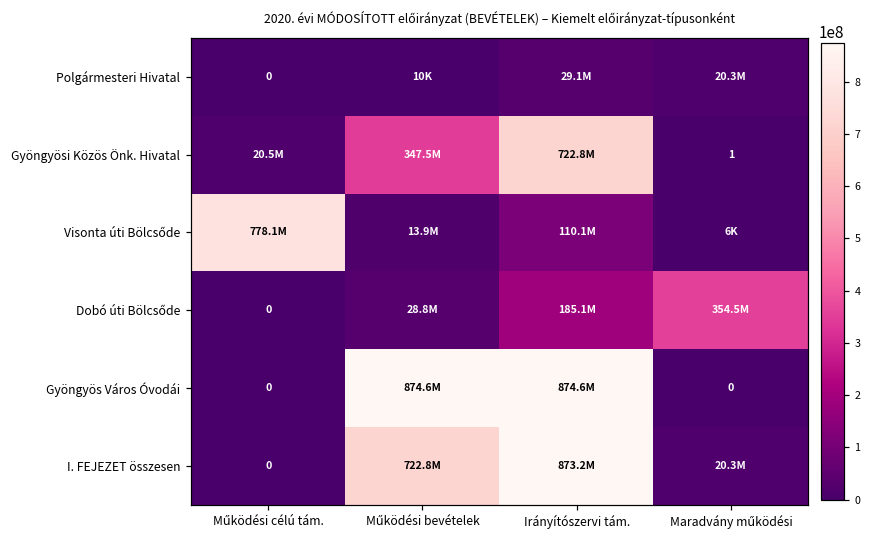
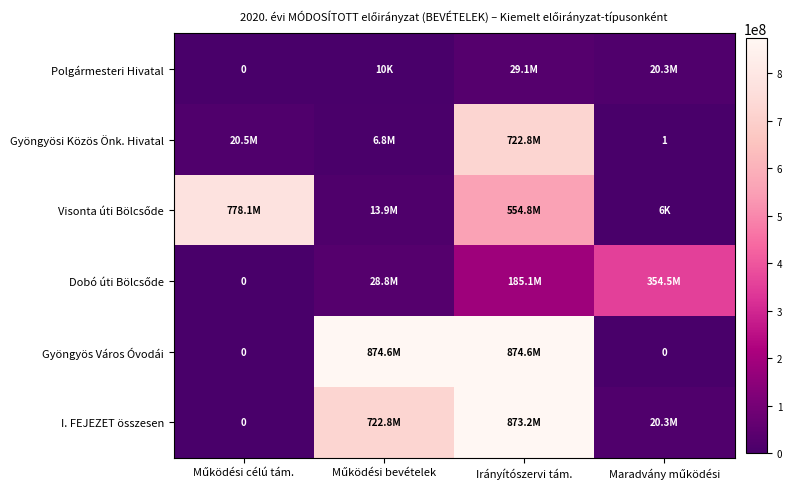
  {
    "Polgármesteri Hivatal": {
      "Működési célú tám.": "0",
      "Működési bevételek": "10K",
      "Irányítószervi tám.": "29.1M",
      "Maradvány működési": "20.3M"
    },
    "Gyöngyösi Közös Önk. Hivatal": {
      "Működési célú tám.": "20.5M",
-     "Működési bevételek": "347.5M",
+     "Működési bevételek": "6.8M",
      "Irányítószervi tám.": "722.8M",
      "Maradvány működési": "1"
    },
    "Visonta úti Bölcsőde": {
      "Működési célú tám.": "778.1M",
      "Működési bevételek": "13.9M",
-     "Irányítószervi tám.": "110.1M",
+     "Irányítószervi tám.": "554.8M",
      "Maradvány működési": "6K"
    },
    "Dobó úti Bölcsőde": {
      "Működési célú tám.": "0",
      "Működési bevételek": "28.8M",
      "Irányítószervi tám.": "185.1M",
      "Maradvány működési": "354.5M"
    },
    "Gyöngyös Város Óvodái": {
      "Működési célú tám.": "0",
      "Működési bevételek": "874.6M",
      "Irányítószervi tám.": "874.6M",
      "Maradvány működési": "0"
    },
    "I. FEJEZET összesen": {
      "Működési célú tám.": "0",
      "Működési bevételek": "722.8M",
      "Irányítószervi tám.": "873.2M",
      "Maradvány működési": "20.3M"
    }
  }
